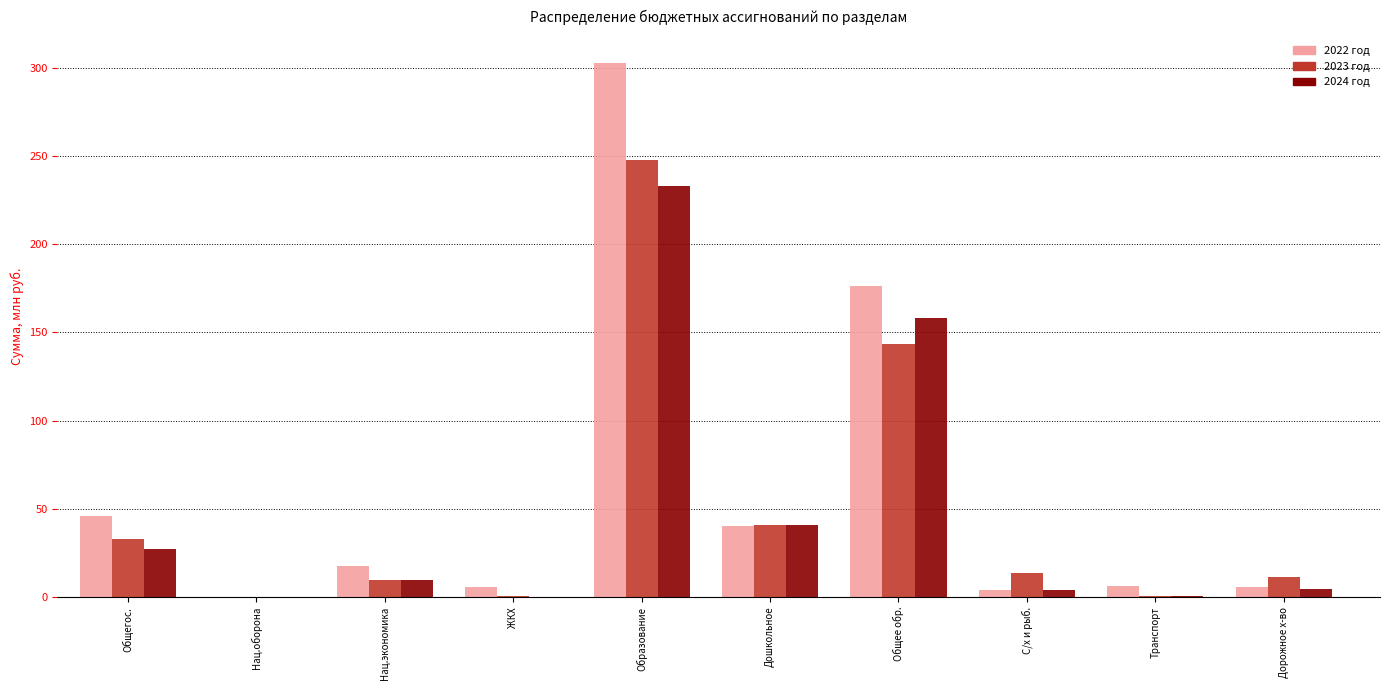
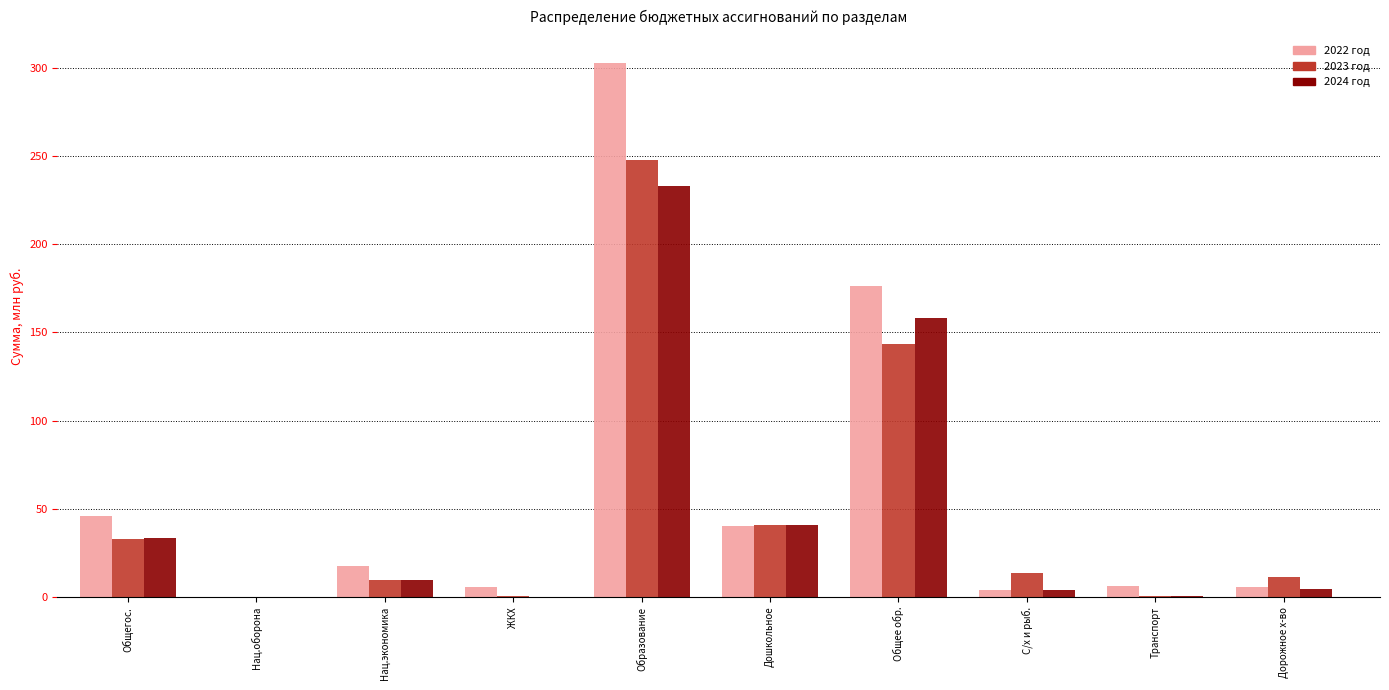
  {
    "2022 год": {
      "Общегос.": 46,
      "Нац.экономика": 18,
      "ЖКХ": 6,
      "Образование": 303,
      "Дошкольное": 40,
      "Общее обр.": 176,
      "С/х и рыб.": 4,
      "Транспорт": 7,
      "Дорожное х-во": 6
    },
    "2023 год": {
      "Общегос.": 33,
      "Нац.экономика": 9,
      "Образование": 248,
      "Дошкольное": 41,
      "Общее обр.": 143,
      "С/х и рыб.": 13,
      "Дорожное х-во": 11
    },
    "2024 год": {
-     "Общегос.": 27,
+     "Общегос.": 33,
      "Нац.экономика": 9,
      "Образование": 233,
      "Дошкольное": 41,
      "Общее обр.": 158,
      "С/х и рыб.": 4,
      "Дорожное х-во": 5
    }
  }
